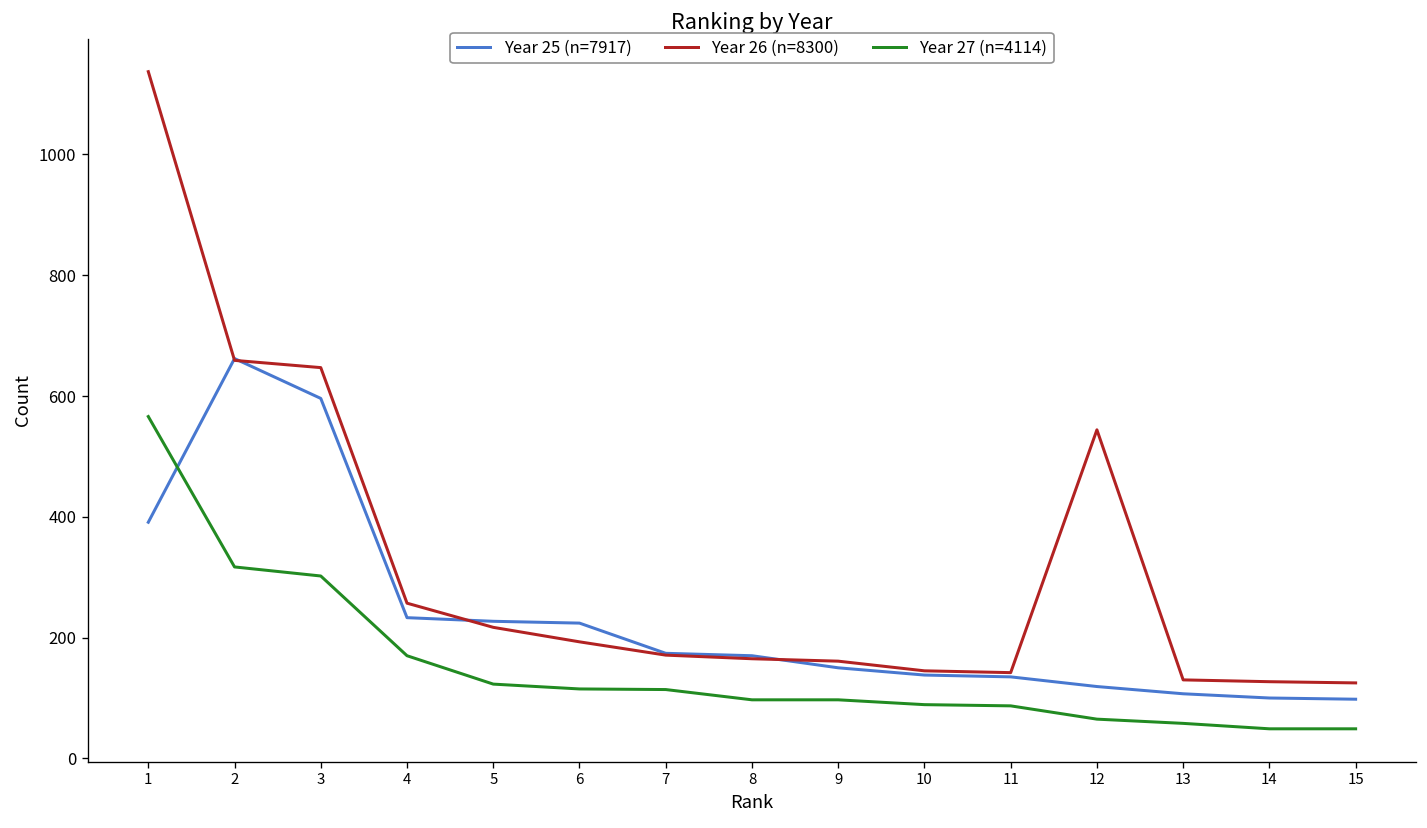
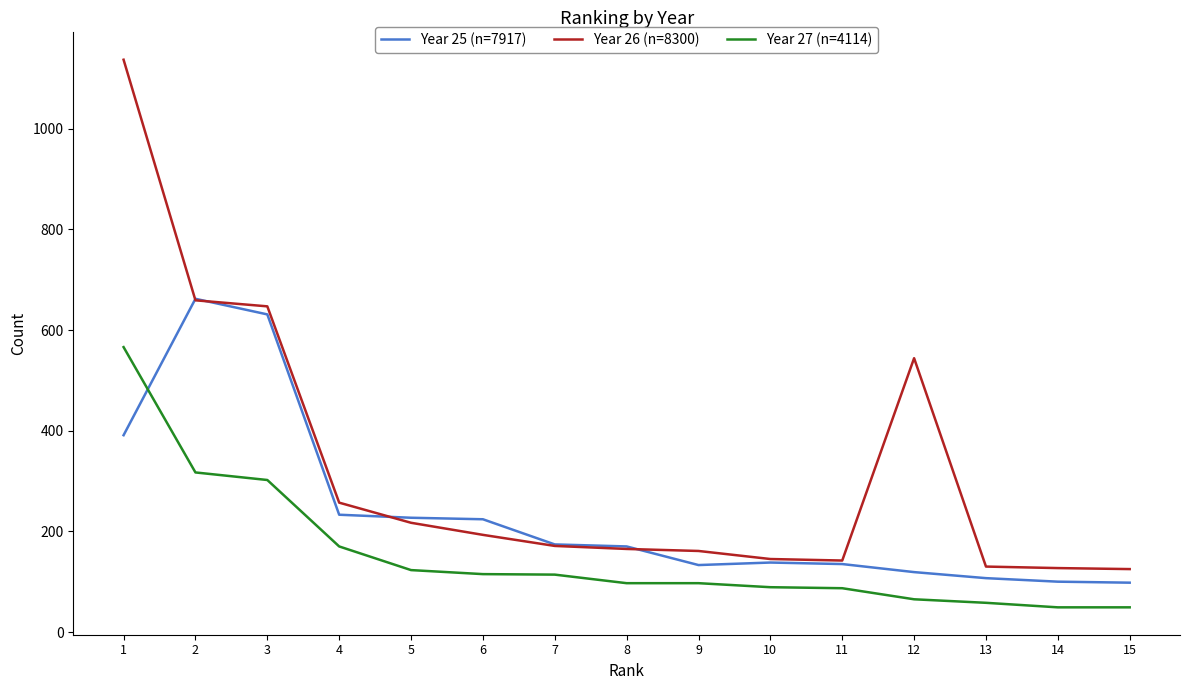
  {
    "Year 25 (n=7917)": {
      "1": 390,
-     "3": 600,
+     "3": 630,
      "4": 230,
      "5": 230,
      "6": 220,
      "8": 170,
-     "9": 150,
+     "9": 130,
      "10": 140,
      "11": 140,
      "12": 120,
      "13": 110,
      "14": 100,
      "15": 100
    },
    "Year 26 (n=8300)": {
      "1": 1140,
      "3": 650,
      "4": 260,
      "5": 220,
      "6": 190,
      "8": 170,
      "9": 160,
      "10": 150,
      "11": 140,
      "12": 540,
      "13": 130,
      "14": 130,
      "15": 130
    },
    "Year 27 (n=4114)": {
      "1": 570,
      "2": 320,
      "3": 300,
      "4": 170,
      "5": 120,
      "6": 120,
      "7": 110,
      "8": 100,
      "9": 100,
      "10": 90,
      "11": 90,
      "12": 70,
      "13": 60,
      "14": 50,
      "15": 50
    }
  }
